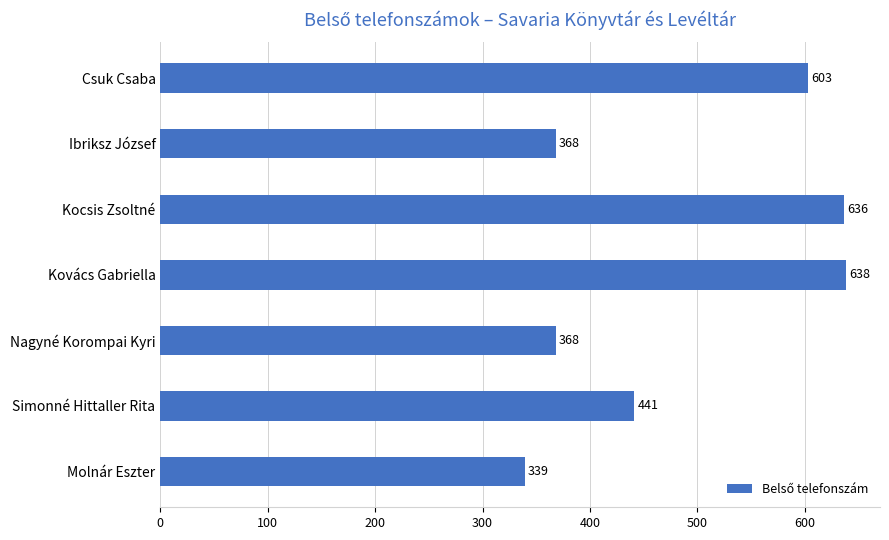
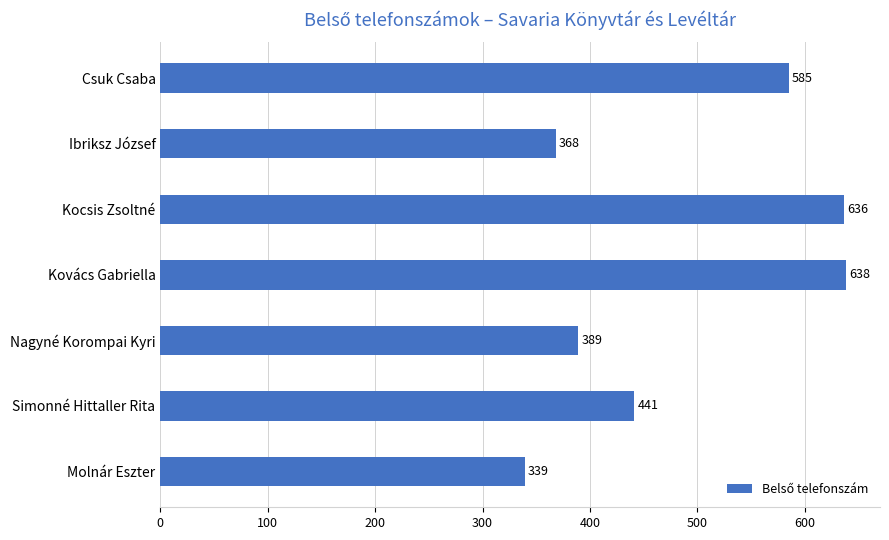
  {
-   "Csuk Csaba": 603,
+   "Csuk Csaba": 585,
    "Ibriksz József": 368,
    "Kocsis Zsoltné": 636,
    "Kovács Gabriella": 638,
-   "Nagyné Korompai Kyri": 368,
+   "Nagyné Korompai Kyri": 389,
    "Simonné Hittaller Rita": 441,
    "Molnár Eszter": 339
  }
